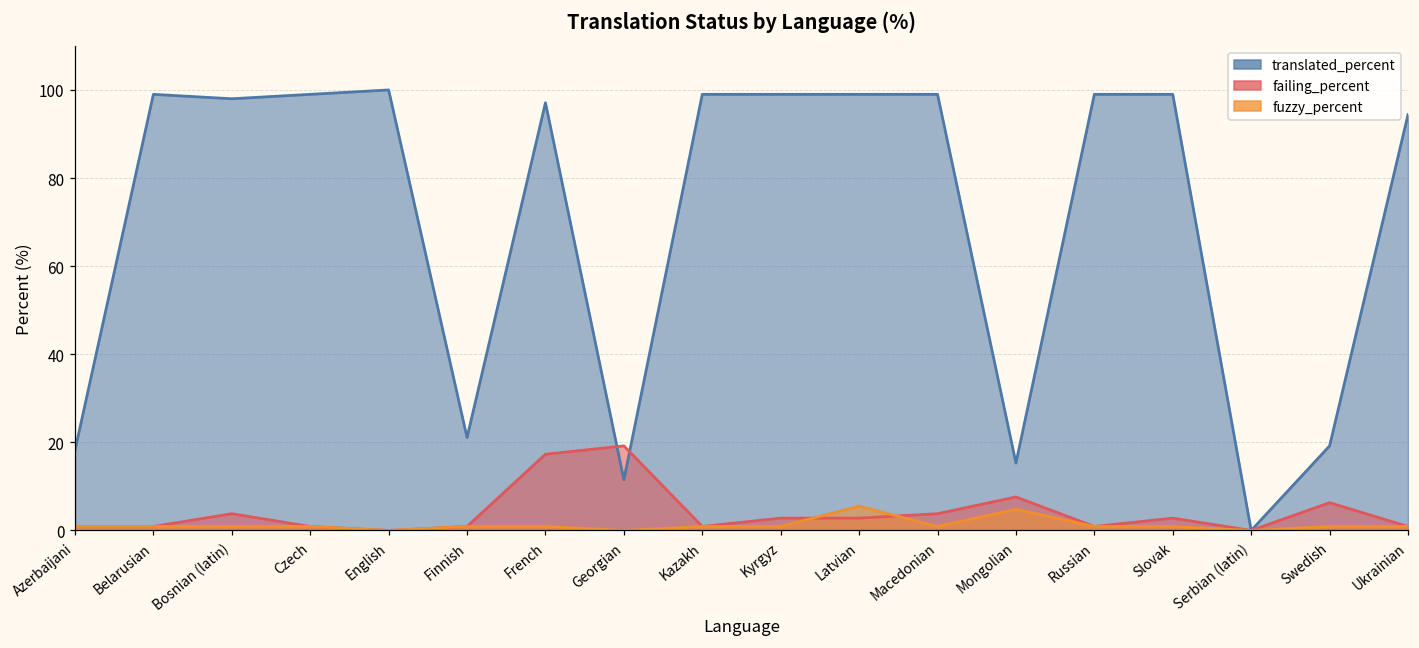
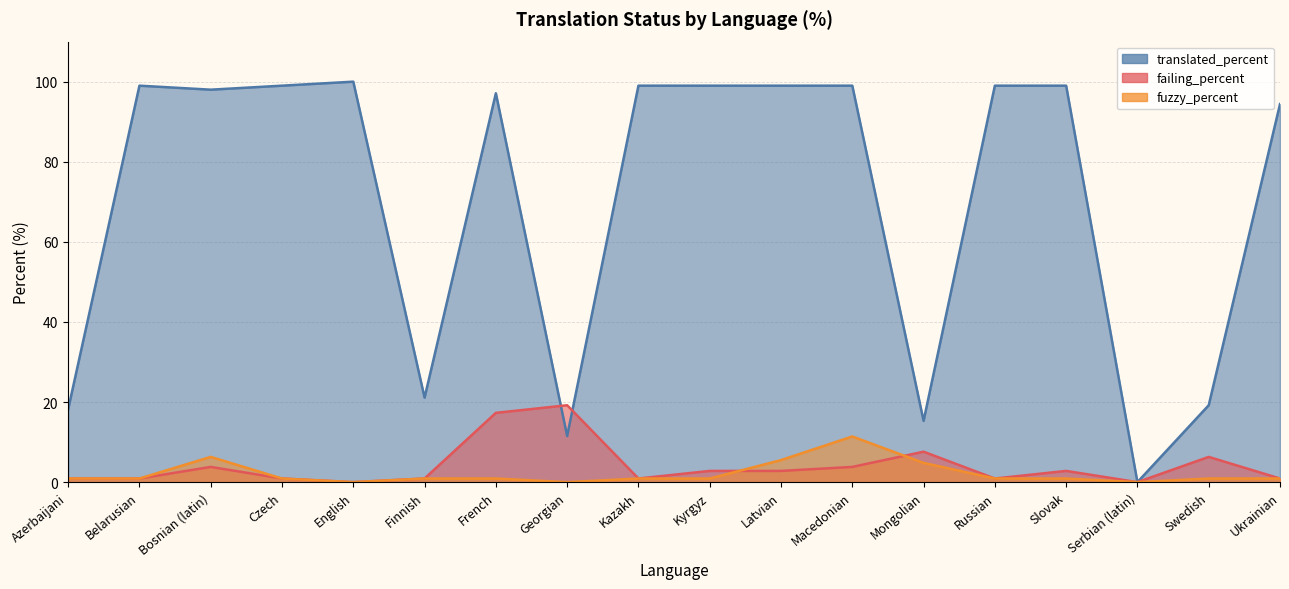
  {
    "translated_percent": {
      "Azerbaijani": 18,
      "Belarusian": 99,
      "Bosnian (latin)": 98,
      "Czech": 99,
      "English": 100,
      "Finnish": 21,
      "French": 97,
      "Georgian": 12,
      "Kazakh": 99,
      "Kyrgyz": 99,
      "Latvian": 99,
      "Macedonian": 99,
      "Mongolian": 15,
      "Russian": 99,
      "Slovak": 99,
      "Swedish": 19,
      "Ukrainian": 94
    },
    "failing_percent": {
      "Bosnian (latin)": 4,
      "French": 17,
      "Georgian": 19,
      "Kyrgyz": 3,
      "Latvian": 3,
      "Macedonian": 4,
      "Mongolian": 8,
      "Slovak": 3,
      "Swedish": 6
    },
    "fuzzy_percent": {
-     "Bosnian (latin)": 1,
+     "Bosnian (latin)": 6,
      "French": 1,
      "Georgian": 0,
      "Kyrgyz": 1,
      "Latvian": 6,
-     "Macedonian": 1,
+     "Macedonian": 11,
      "Mongolian": 5,
      "Slovak": 1,
      "Swedish": 1
    }
  }
